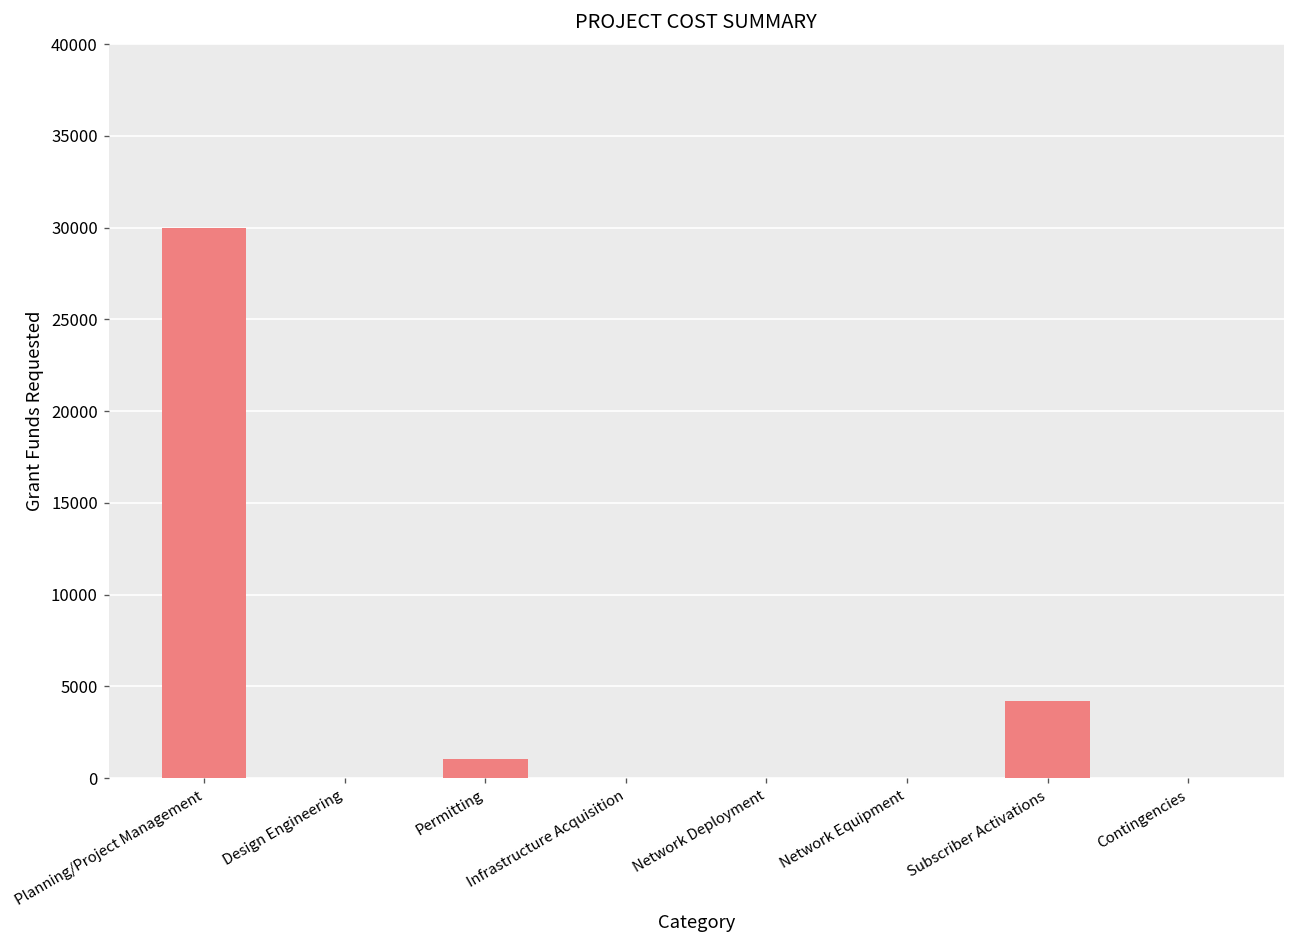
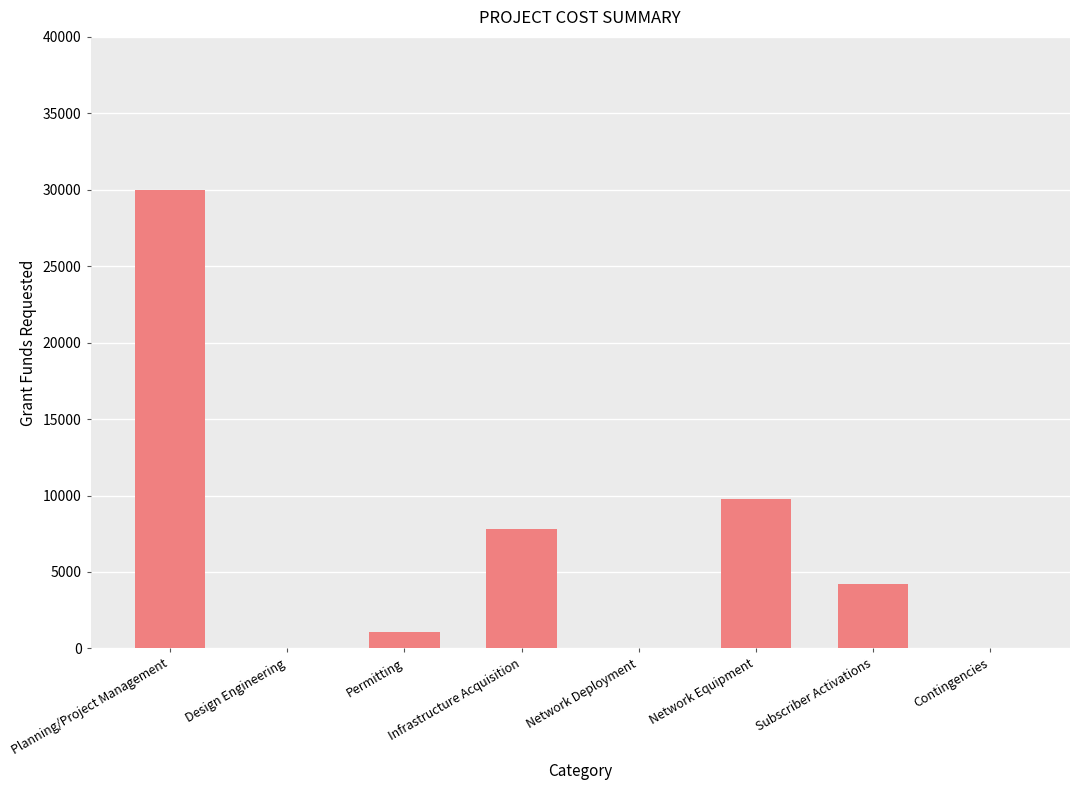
  {
    "Planning/Project Management": 30000,
    "Design Engineering": 0,
    "Permitting": 1000,
-   "Infrastructure Acquisition": 0,
+   "Infrastructure Acquisition": 7800,
    "Network Deployment": 0,
-   "Network Equipment": 0,
+   "Network Equipment": 9800,
    "Subscriber Activations": 4200,
    "Contingencies": 0
  }
